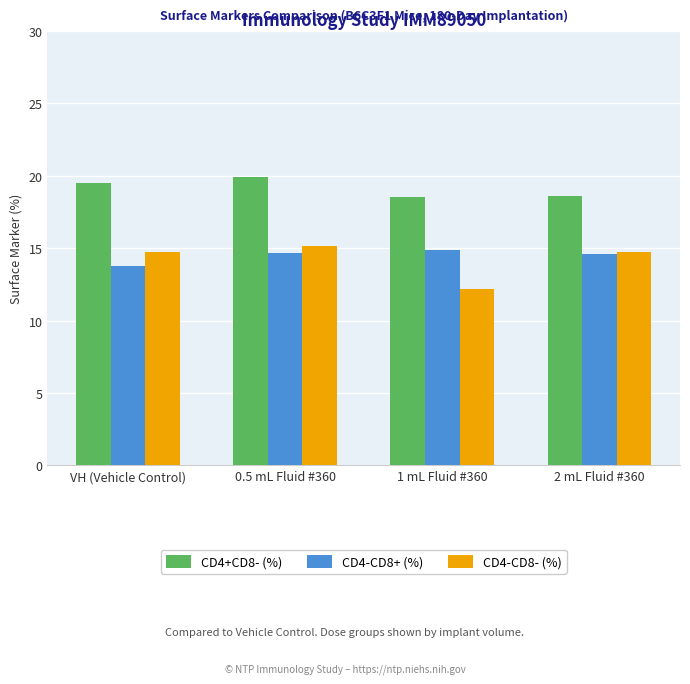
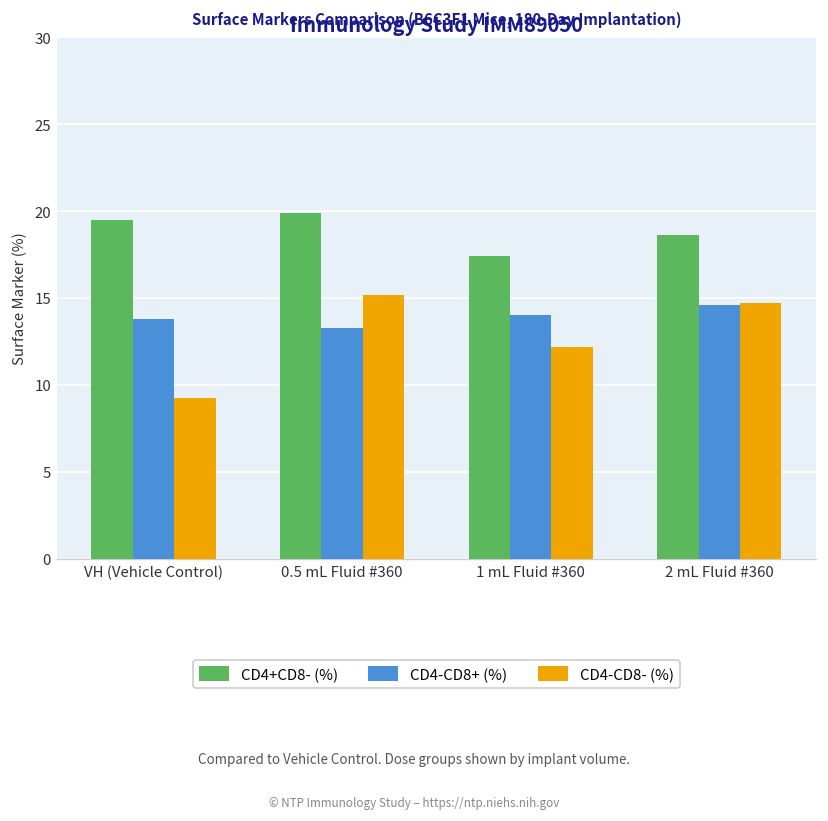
  {
    "CD4+CD8- (%)": {
      "VH (Vehicle Control)": 19.5,
      "0.5 mL Fluid #360": 19.9,
-     "1 mL Fluid #360": 18.5,
+     "1 mL Fluid #360": 17.4,
      "2 mL Fluid #360": 18.6
    },
    "CD4-CD8+ (%)": {
      "VH (Vehicle Control)": 13.8,
-     "0.5 mL Fluid #360": 14.7,
-     "1 mL Fluid #360": 14.9,
+     "0.5 mL Fluid #360": 13.3,
+     "1 mL Fluid #360": 14.0,
      "2 mL Fluid #360": 14.6
    },
    "CD4-CD8- (%)": {
-     "VH (Vehicle Control)": 14.7,
+     "VH (Vehicle Control)": 9.3,
      "0.5 mL Fluid #360": 15.2,
      "1 mL Fluid #360": 12.2,
      "2 mL Fluid #360": 14.7
    }
  }
